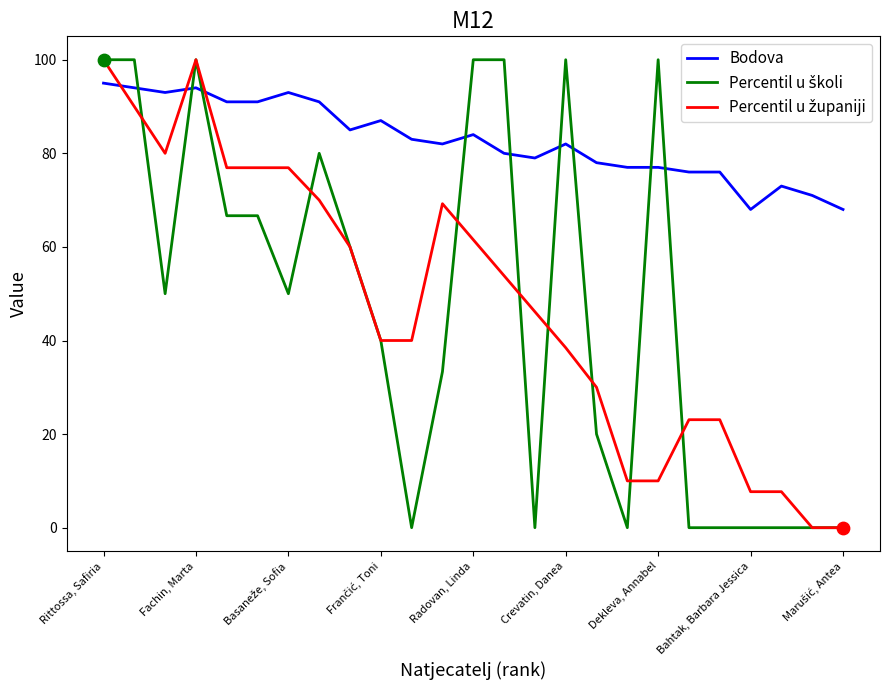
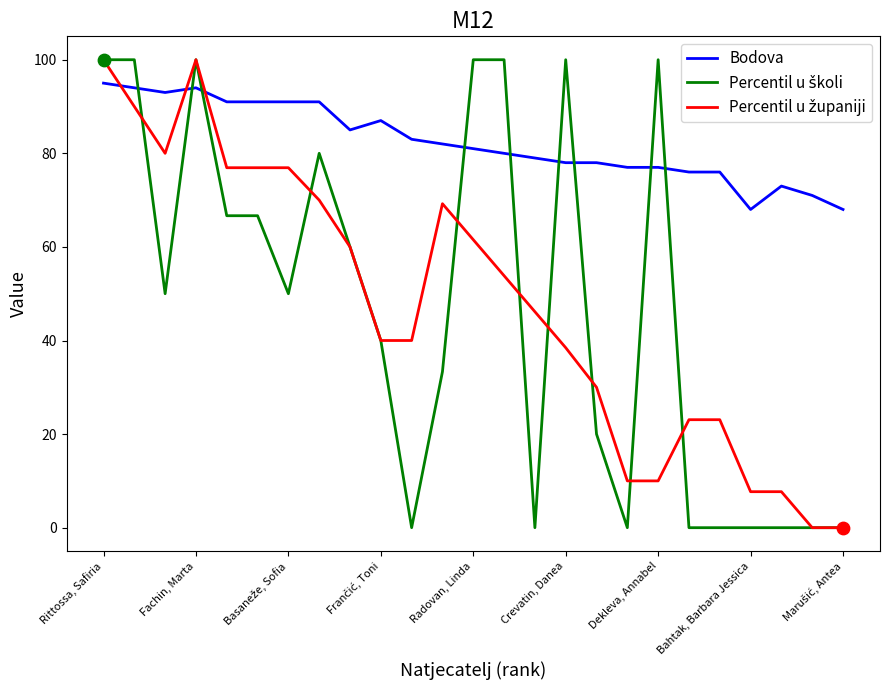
  {
    "Bodova": {
      "Rittossa, Safiria": 95,
      "Fachin, Marta": 94,
-     "Basaneže, Sofia": 93,
+     "Basaneže, Sofia": 91,
      "Frančić, Toni": 87,
-     "Radovan, Linda": 84,
-     "Crevatin, Danea": 82,
+     "Radovan, Linda": 81,
+     "Crevatin, Danea": 78,
      "Dekleva, Annabel": 77,
      "Bahtak, Barbara Jessica": 68,
      "Marušić, Antea": 68
    }
  }
